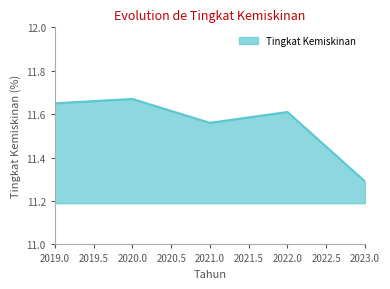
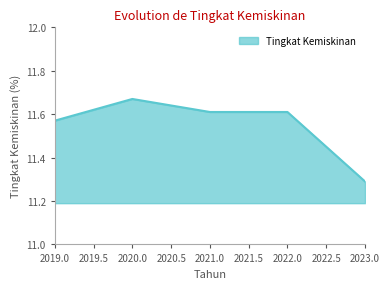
  {
-   "2019.0": 11.65,
+   "2019.0": 11.57,
    "2020.0": 11.67,
-   "2021.0": 11.56,
+   "2021.0": 11.61,
    "2022.0": 11.61,
    "2023.0": 11.29
  }
